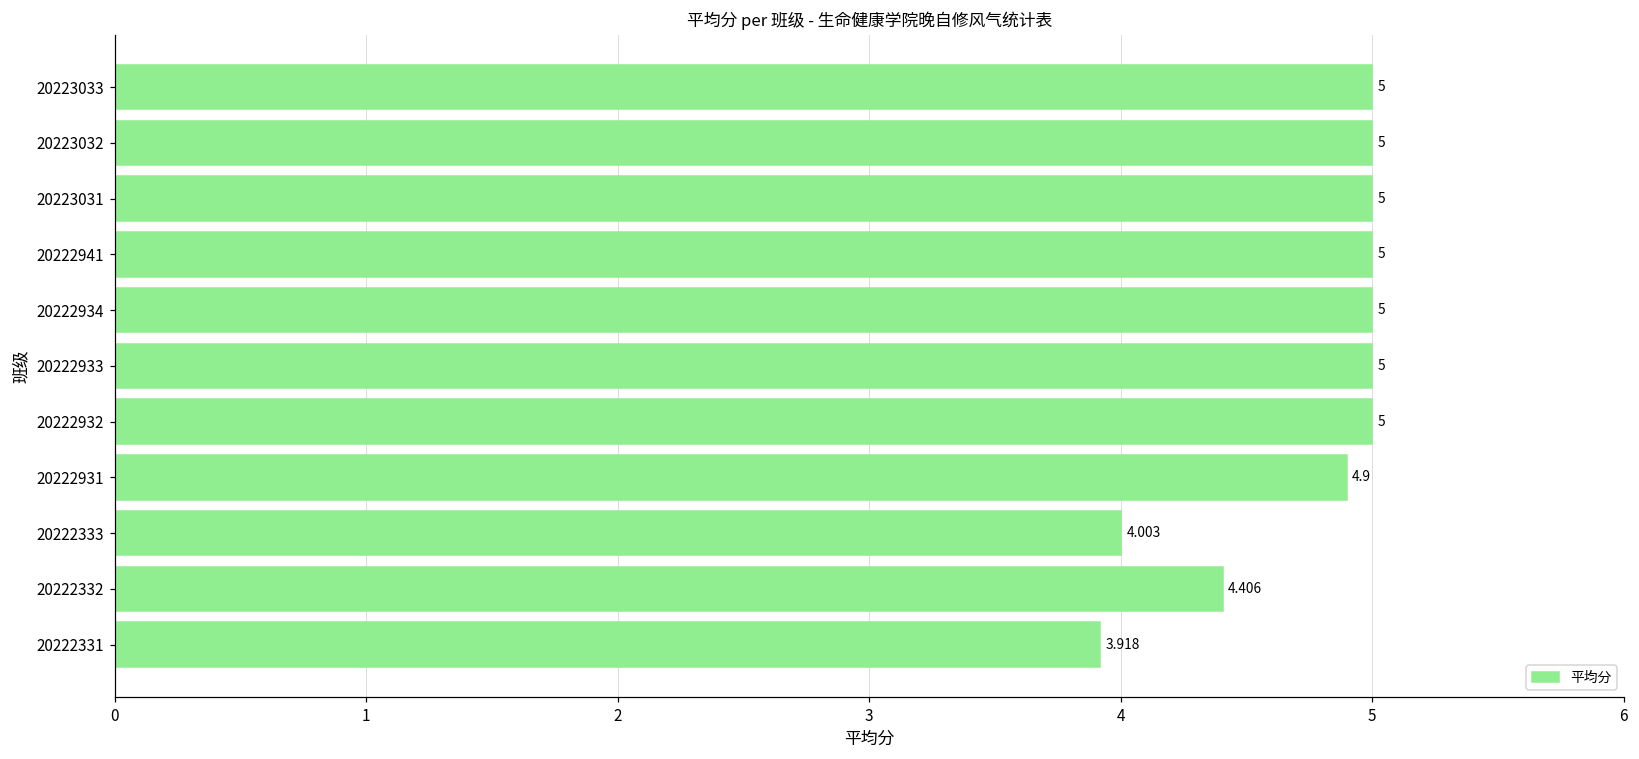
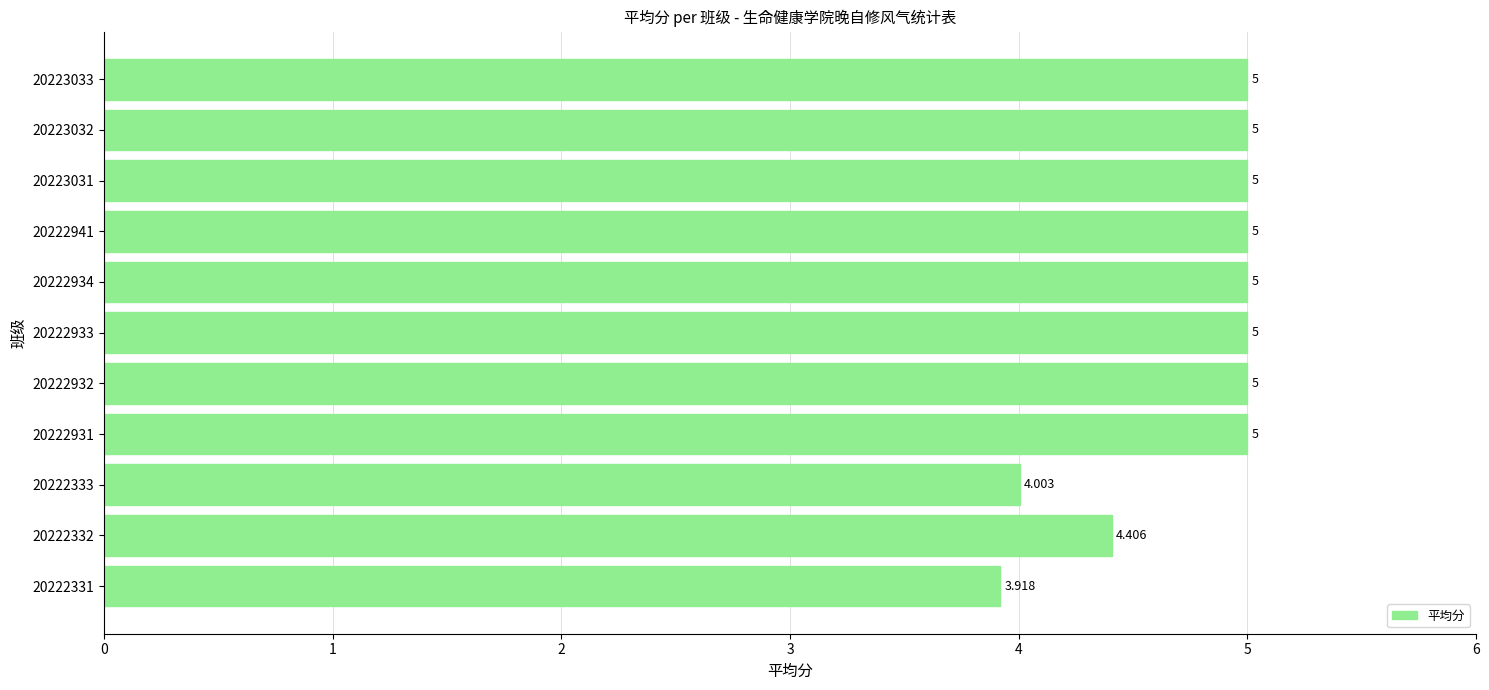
  {
    "20223033": 5,
    "20223032": 5,
    "20223031": 5,
    "20222941": 5,
    "20222934": 5,
    "20222933": 5,
    "20222932": 5,
-   "20222931": 4.9,
+   "20222931": 5,
    "20222333": 4.003,
    "20222332": 4.406,
    "20222331": 3.918
  }
